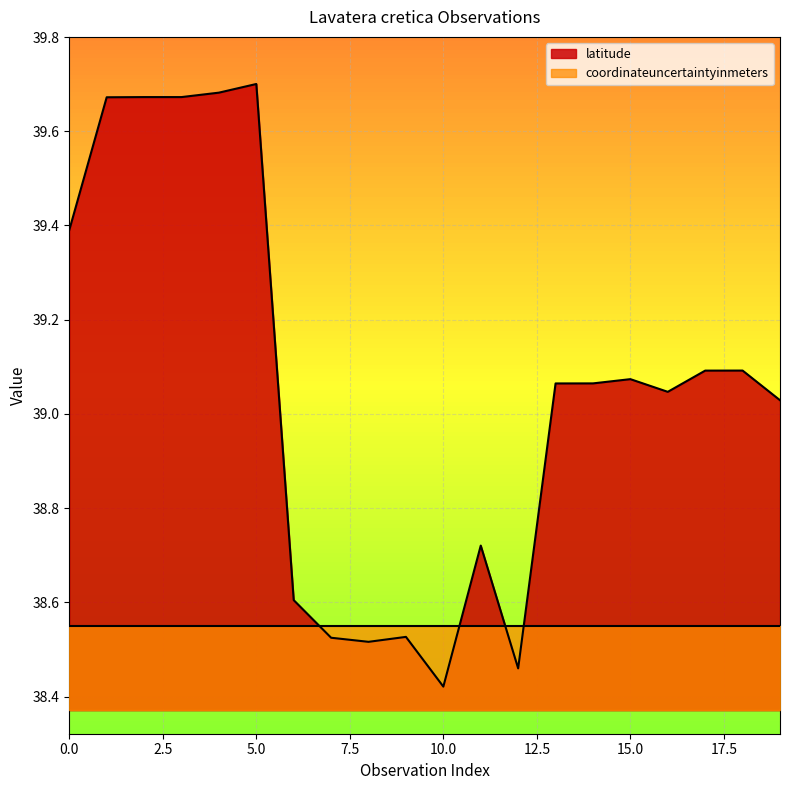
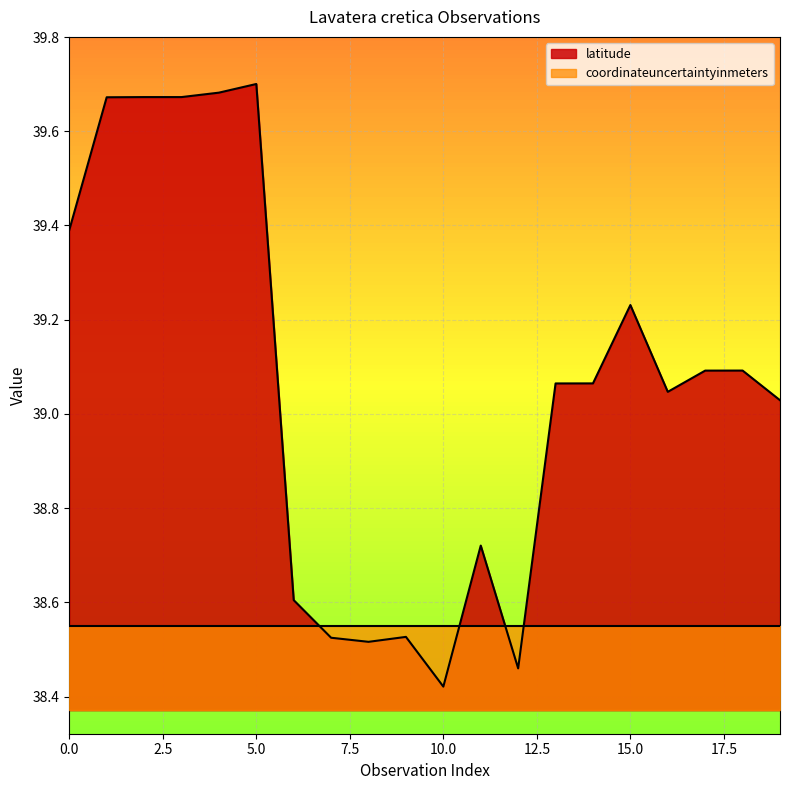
  {
    "latitude": {
      "0.0": 39.39,
      "5.0": 39.70,
      "10.0": 38.42,
-     "15.0": 39.07
+     "15.0": 39.23
    },
    "coordinateuncertaintyinmeters": {
      "0.0": 38.55,
      "5.0": 38.55,
      "10.0": 38.55,
      "15.0": 38.55
    }
  }
